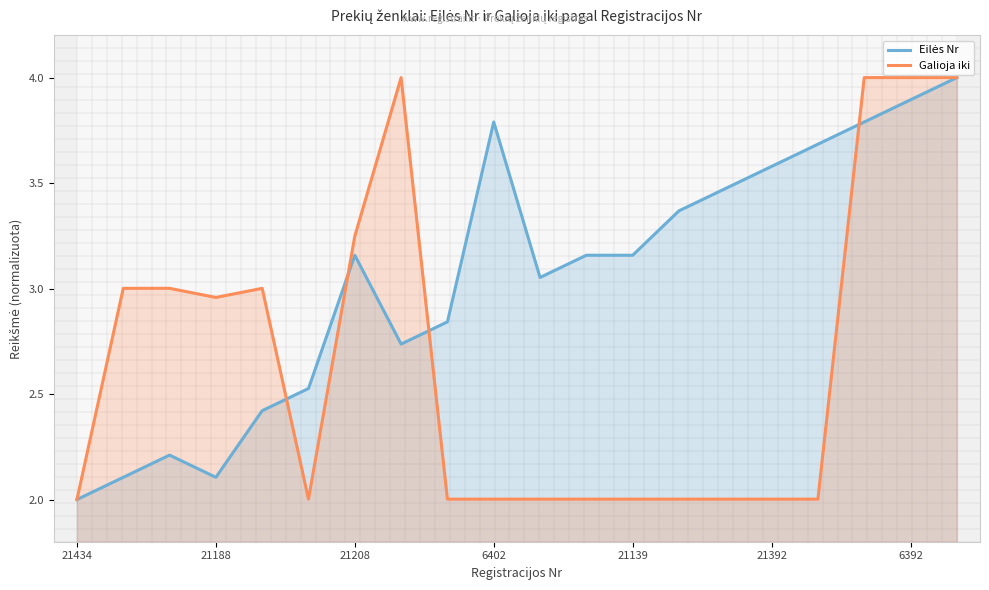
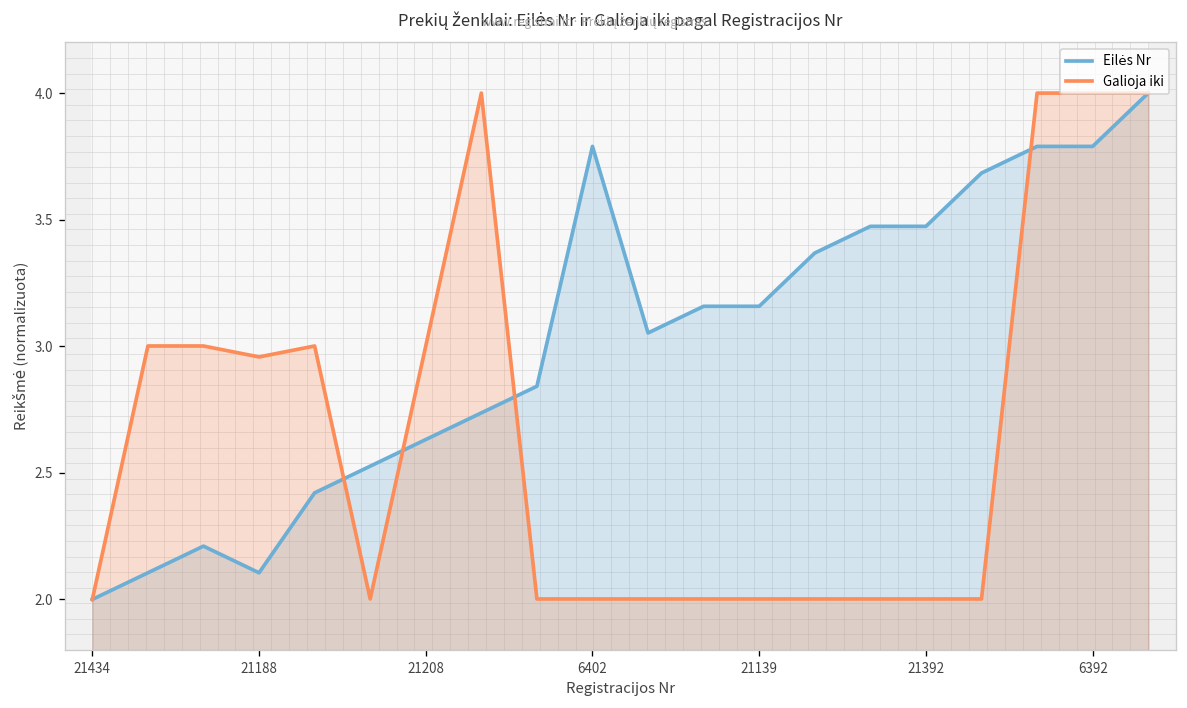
  {
    "Eilės Nr": {
      "21188": 2.11,
-     "21208": 3.16,
+     "21208": 2.63,
      "6402": 3.79,
      "21139": 3.16,
-     "21392": 3.58,
-     "6392": 3.89
+     "21392": 3.47,
+     "6392": 3.79
    },
    "Galioja iki": {
      "21188": 2.96,
-     "21208": 3.25,
+     "21208": 3.00,
      "6402": 2.00,
      "21139": 2.00,
      "21392": 2.00,
      "6392": 4.00
    }
  }
